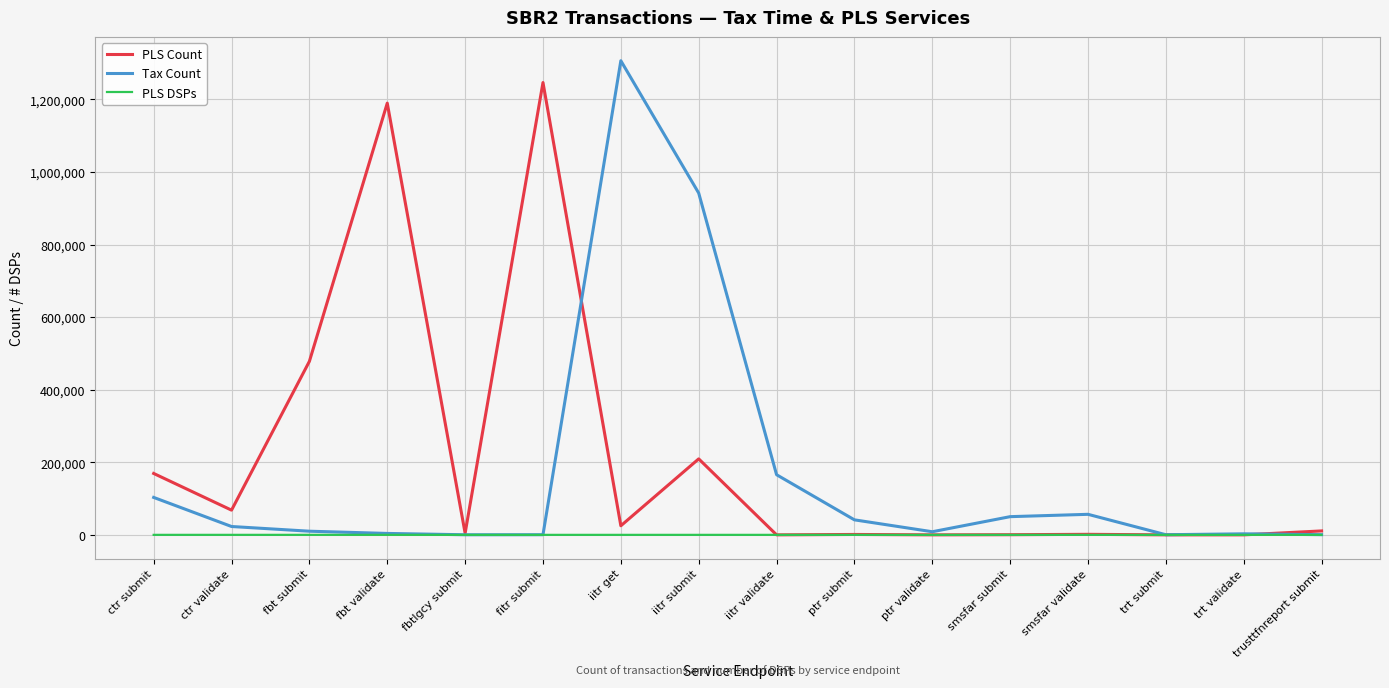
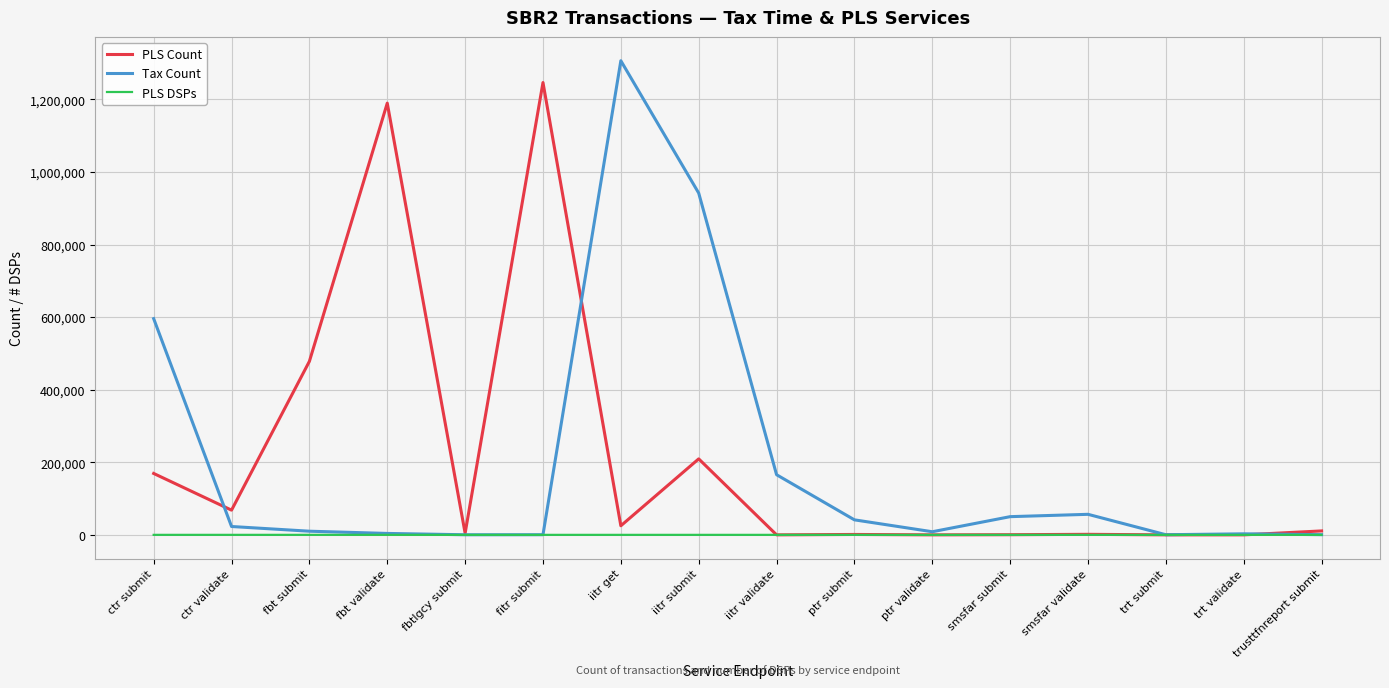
  {
    "PLS Count": {
      "ctr submit": "170,000",
      "ctr validate": "70,000",
      "fbt submit": "480,000",
      "fbt validate": "1,190,000",
      "fitr submit": "1,250,000",
      "iitr get": "30,000",
      "iitr submit": "210,000",
      "trusttfnreport submit": "10,000"
    },
    "Tax Count": {
-     "ctr submit": "100,000",
+     "ctr submit": "600,000",
      "ctr validate": "20,000",
      "fbt submit": "10,000",
      "iitr get": "1,310,000",
      "iitr submit": "940,000",
      "iitr validate": "170,000",
      "ptr submit": "40,000",
      "ptr validate": "10,000",
      "smsfar submit": "50,000",
      "smsfar validate": "60,000"
    },
    "PLS DSPs": {
      "ctr submit": "0",
      "ctr validate": "0",
      "fbt submit": "0",
      "iitr get": "0",
      "iitr submit": "0"
    }
  }
